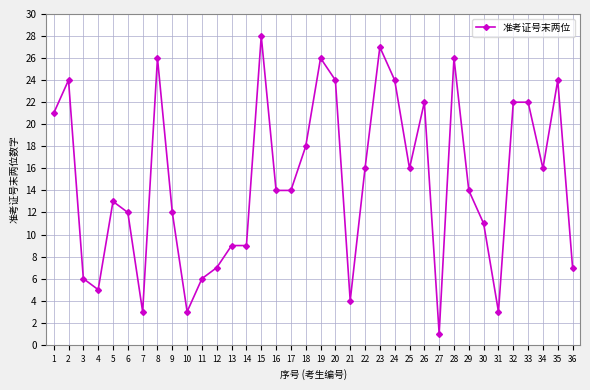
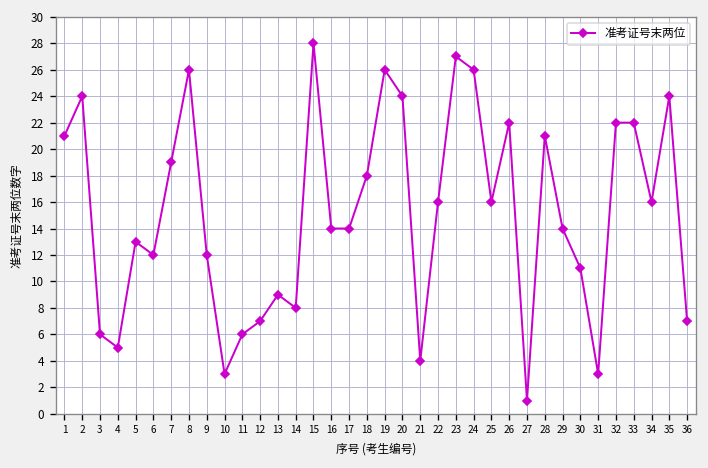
  {
    "1": 21,
    "2": 24,
    "3": 6,
    "4": 5,
    "5": 13,
    "6": 12,
-   "7": 3,
+   "7": 19,
    "8": 26,
    "9": 12,
    "10": 3,
    "11": 6,
    "12": 7,
    "13": 9,
-   "14": 9,
+   "14": 8,
    "15": 28,
    "16": 14,
    "17": 14,
    "18": 18,
    "19": 26,
    "20": 24,
    "21": 4,
    "22": 16,
    "23": 27,
-   "24": 24,
+   "24": 26,
    "25": 16,
    "26": 22,
    "27": 1,
-   "28": 26,
+   "28": 21,
    "29": 14,
    "30": 11,
    "31": 3,
    "32": 22,
    "33": 22,
    "34": 16,
    "35": 24,
    "36": 7
  }
